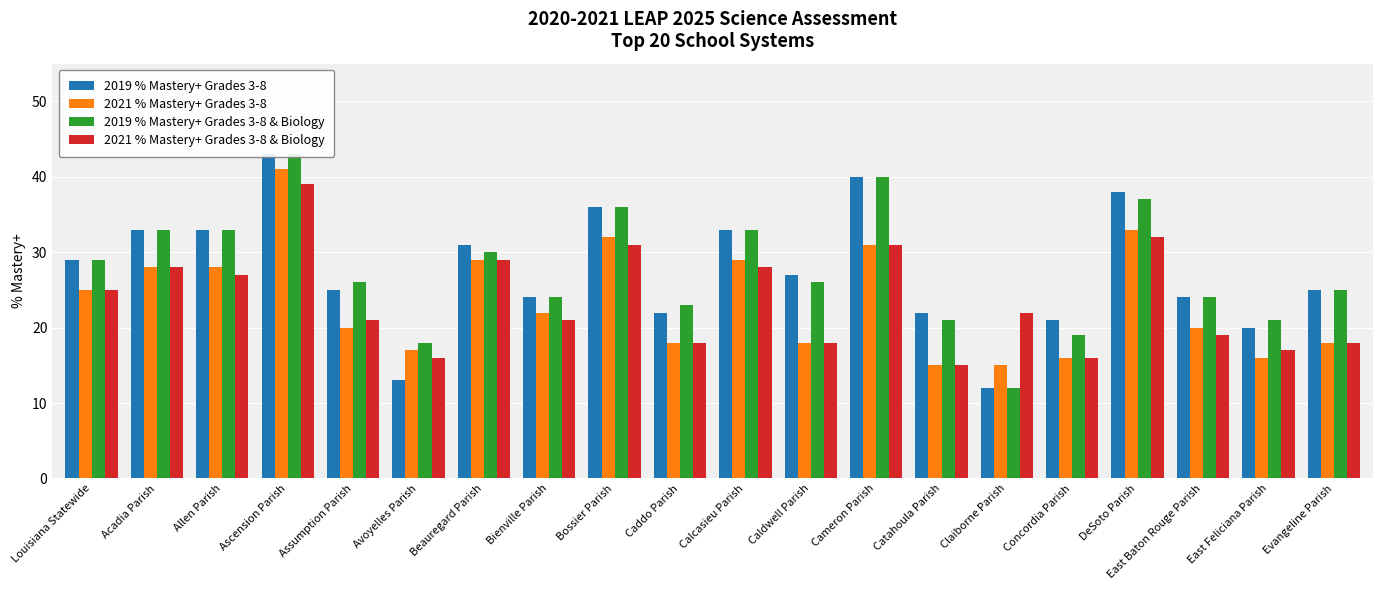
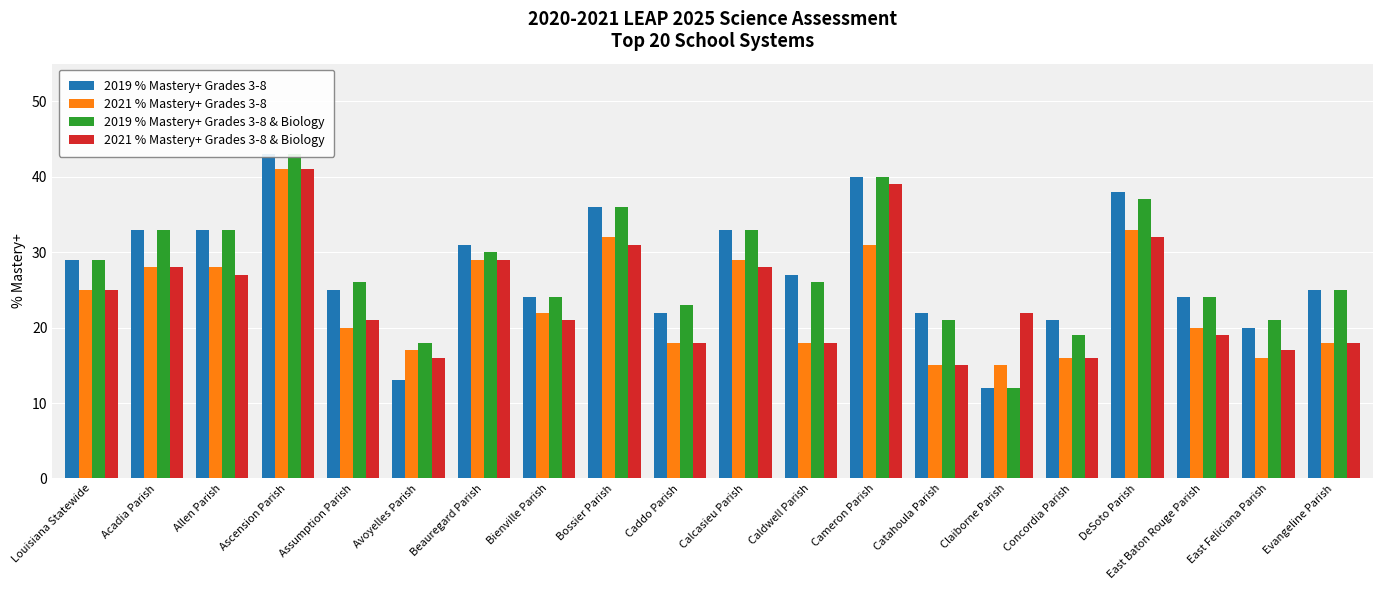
  {
    "2019 % Mastery+ Grades 3-8": {
      "Louisiana Statewide": 29,
      "Acadia Parish": 33,
      "Allen Parish": 33,
      "Assumption Parish": 25,
      "Avoyelles Parish": 13,
      "Beauregard Parish": 31,
      "Bienville Parish": 24,
      "Bossier Parish": 36,
      "Caddo Parish": 22,
      "Calcasieu Parish": 33,
      "Caldwell Parish": 27,
      "Cameron Parish": 40,
      "Catahoula Parish": 22,
      "Claiborne Parish": 12,
      "Concordia Parish": 21,
      "DeSoto Parish": 38,
      "East Baton Rouge Parish": 24,
      "East Feliciana Parish": 20,
      "Evangeline Parish": 25
    },
    "2021 % Mastery+ Grades 3-8": {
      "Louisiana Statewide": 25,
      "Acadia Parish": 28,
      "Allen Parish": 28,
      "Ascension Parish": 41,
      "Assumption Parish": 20,
      "Avoyelles Parish": 17,
      "Beauregard Parish": 29,
      "Bienville Parish": 22,
      "Bossier Parish": 32,
      "Caddo Parish": 18,
      "Calcasieu Parish": 29,
      "Caldwell Parish": 18,
      "Cameron Parish": 31,
      "Catahoula Parish": 15,
      "Claiborne Parish": 15,
      "Concordia Parish": 16,
      "DeSoto Parish": 33,
      "East Baton Rouge Parish": 20,
      "East Feliciana Parish": 16,
      "Evangeline Parish": 18
    },
    "2019 % Mastery+ Grades 3-8 & Biology": {
      "Louisiana Statewide": 29,
      "Acadia Parish": 33,
      "Allen Parish": 33,
      "Assumption Parish": 26,
      "Avoyelles Parish": 18,
      "Beauregard Parish": 30,
      "Bienville Parish": 24,
      "Bossier Parish": 36,
      "Caddo Parish": 23,
      "Calcasieu Parish": 33,
      "Caldwell Parish": 26,
      "Cameron Parish": 40,
      "Catahoula Parish": 21,
      "Claiborne Parish": 12,
      "Concordia Parish": 19,
      "DeSoto Parish": 37,
      "East Baton Rouge Parish": 24,
      "East Feliciana Parish": 21,
      "Evangeline Parish": 25
    },
    "2021 % Mastery+ Grades 3-8 & Biology": {
      "Louisiana Statewide": 25,
      "Acadia Parish": 28,
      "Allen Parish": 27,
-     "Ascension Parish": 39,
+     "Ascension Parish": 41,
      "Assumption Parish": 21,
      "Avoyelles Parish": 16,
      "Beauregard Parish": 29,
      "Bienville Parish": 21,
      "Bossier Parish": 31,
      "Caddo Parish": 18,
      "Calcasieu Parish": 28,
      "Caldwell Parish": 18,
-     "Cameron Parish": 31,
+     "Cameron Parish": 39,
      "Catahoula Parish": 15,
      "Claiborne Parish": 22,
      "Concordia Parish": 16,
      "DeSoto Parish": 32,
      "East Baton Rouge Parish": 19,
      "East Feliciana Parish": 17,
      "Evangeline Parish": 18
    }
  }
